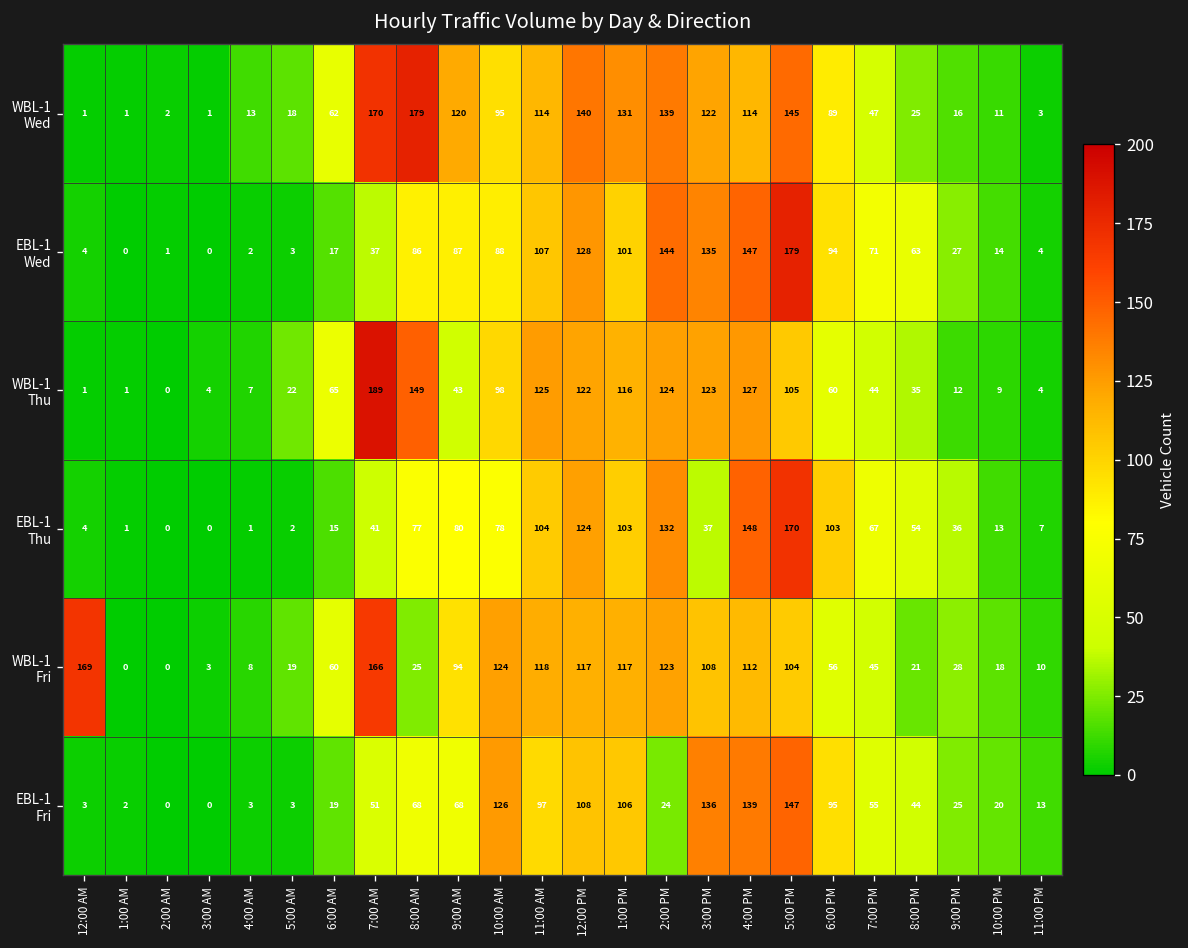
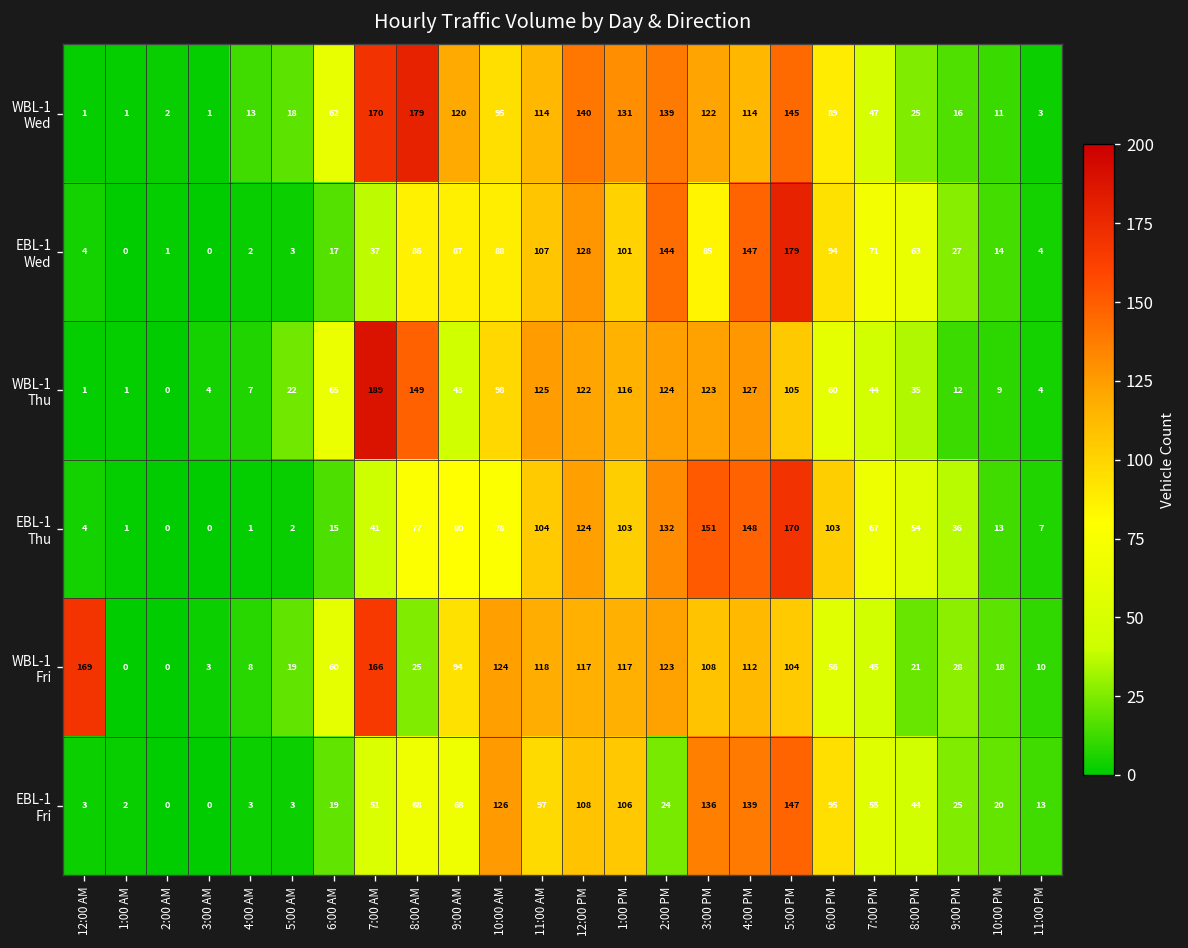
  {
    "WBL-1 Wed": {
      "12:00 AM": 1,
      "1:00 AM": 1,
      "2:00 AM": 2,
      "3:00 AM": 1,
      "4:00 AM": 13,
      "5:00 AM": 18,
      "6:00 AM": 62,
      "7:00 AM": 170,
      "8:00 AM": 179,
      "9:00 AM": 120,
      "10:00 AM": 95,
      "11:00 AM": 114,
      "12:00 PM": 140,
      "1:00 PM": 131,
      "2:00 PM": 139,
      "3:00 PM": 122,
      "4:00 PM": 114,
      "5:00 PM": 145,
      "6:00 PM": 89,
      "7:00 PM": 47,
      "8:00 PM": 25,
      "9:00 PM": 16,
      "10:00 PM": 11,
      "11:00 PM": 3
    },
    "EBL-1 Wed": {
      "12:00 AM": 4,
      "1:00 AM": 0,
      "2:00 AM": 1,
      "3:00 AM": 0,
      "4:00 AM": 2,
      "5:00 AM": 3,
      "6:00 AM": 17,
      "7:00 AM": 37,
      "8:00 AM": 86,
      "9:00 AM": 87,
      "10:00 AM": 88,
      "11:00 AM": 107,
      "12:00 PM": 128,
      "1:00 PM": 101,
      "2:00 PM": 144,
-     "3:00 PM": 135,
+     "3:00 PM": 85,
      "4:00 PM": 147,
      "5:00 PM": 179,
      "6:00 PM": 94,
      "7:00 PM": 71,
      "8:00 PM": 63,
      "9:00 PM": 27,
      "10:00 PM": 14,
      "11:00 PM": 4
    },
    "WBL-1 Thu": {
      "12:00 AM": 1,
      "1:00 AM": 1,
      "2:00 AM": 0,
      "3:00 AM": 4,
      "4:00 AM": 7,
      "5:00 AM": 22,
      "6:00 AM": 65,
      "7:00 AM": 189,
      "8:00 AM": 149,
      "9:00 AM": 43,
      "10:00 AM": 98,
      "11:00 AM": 125,
      "12:00 PM": 122,
      "1:00 PM": 116,
      "2:00 PM": 124,
      "3:00 PM": 123,
      "4:00 PM": 127,
      "5:00 PM": 105,
      "6:00 PM": 60,
      "7:00 PM": 44,
      "8:00 PM": 35,
      "9:00 PM": 12,
      "10:00 PM": 9,
      "11:00 PM": 4
    },
    "EBL-1 Thu": {
      "12:00 AM": 4,
      "1:00 AM": 1,
      "2:00 AM": 0,
      "3:00 AM": 0,
      "4:00 AM": 1,
      "5:00 AM": 2,
      "6:00 AM": 15,
      "7:00 AM": 41,
      "8:00 AM": 77,
      "9:00 AM": 80,
      "10:00 AM": 78,
      "11:00 AM": 104,
      "12:00 PM": 124,
      "1:00 PM": 103,
      "2:00 PM": 132,
-     "3:00 PM": 37,
+     "3:00 PM": 151,
      "4:00 PM": 148,
      "5:00 PM": 170,
      "6:00 PM": 103,
      "7:00 PM": 67,
      "8:00 PM": 54,
      "9:00 PM": 36,
      "10:00 PM": 13,
      "11:00 PM": 7
    },
    "WBL-1 Fri": {
      "12:00 AM": 169,
      "1:00 AM": 0,
      "2:00 AM": 0,
      "3:00 AM": 3,
      "4:00 AM": 8,
      "5:00 AM": 19,
      "6:00 AM": 60,
      "7:00 AM": 166,
      "8:00 AM": 25,
      "9:00 AM": 94,
      "10:00 AM": 124,
      "11:00 AM": 118,
      "12:00 PM": 117,
      "1:00 PM": 117,
      "2:00 PM": 123,
      "3:00 PM": 108,
      "4:00 PM": 112,
      "5:00 PM": 104,
      "6:00 PM": 56,
      "7:00 PM": 45,
      "8:00 PM": 21,
      "9:00 PM": 28,
      "10:00 PM": 18,
      "11:00 PM": 10
    },
    "EBL-1 Fri": {
      "12:00 AM": 3,
      "1:00 AM": 2,
      "2:00 AM": 0,
      "3:00 AM": 0,
      "4:00 AM": 3,
      "5:00 AM": 3,
      "6:00 AM": 19,
      "7:00 AM": 51,
      "8:00 AM": 68,
      "9:00 AM": 68,
      "10:00 AM": 126,
      "11:00 AM": 97,
      "12:00 PM": 108,
      "1:00 PM": 106,
      "2:00 PM": 24,
      "3:00 PM": 136,
      "4:00 PM": 139,
      "5:00 PM": 147,
      "6:00 PM": 95,
      "7:00 PM": 55,
      "8:00 PM": 44,
      "9:00 PM": 25,
      "10:00 PM": 20,
      "11:00 PM": 13
    }
  }
